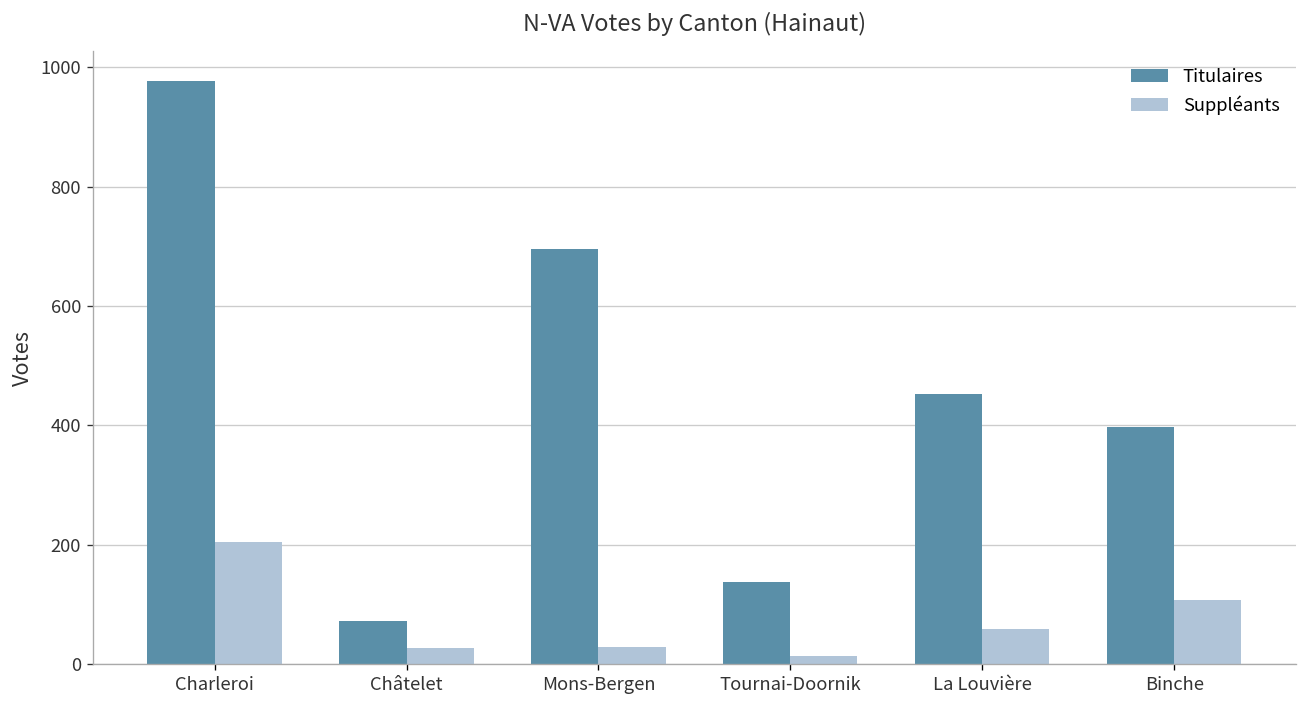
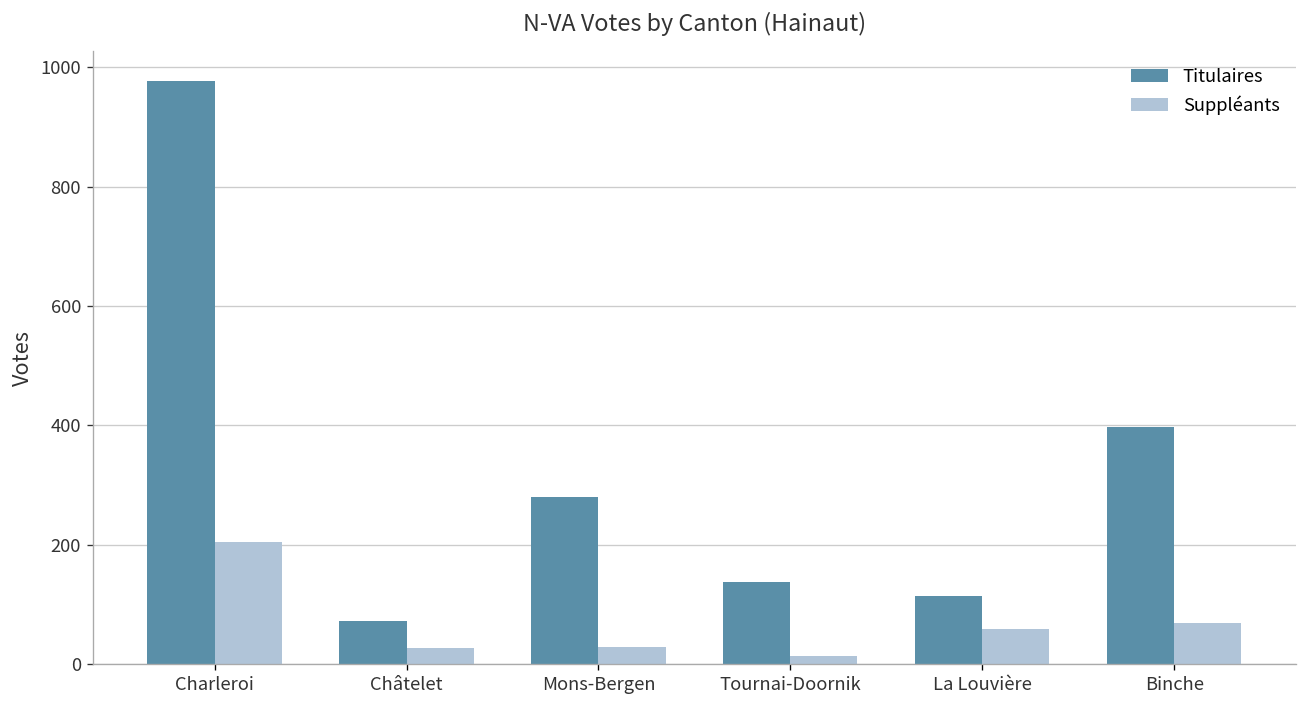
  {
    "Titulaires": {
      "Charleroi": 980,
      "Châtelet": 70,
-     "Mons-Bergen": 700,
+     "Mons-Bergen": 280,
      "Tournai-Doornik": 140,
-     "La Louvière": 450,
+     "La Louvière": 110,
      "Binche": 400
    },
    "Suppléants": {
      "Charleroi": 210,
      "Châtelet": 30,
      "Mons-Bergen": 30,
      "Tournai-Doornik": 10,
      "La Louvière": 60,
-     "Binche": 110
+     "Binche": 70
    }
  }
